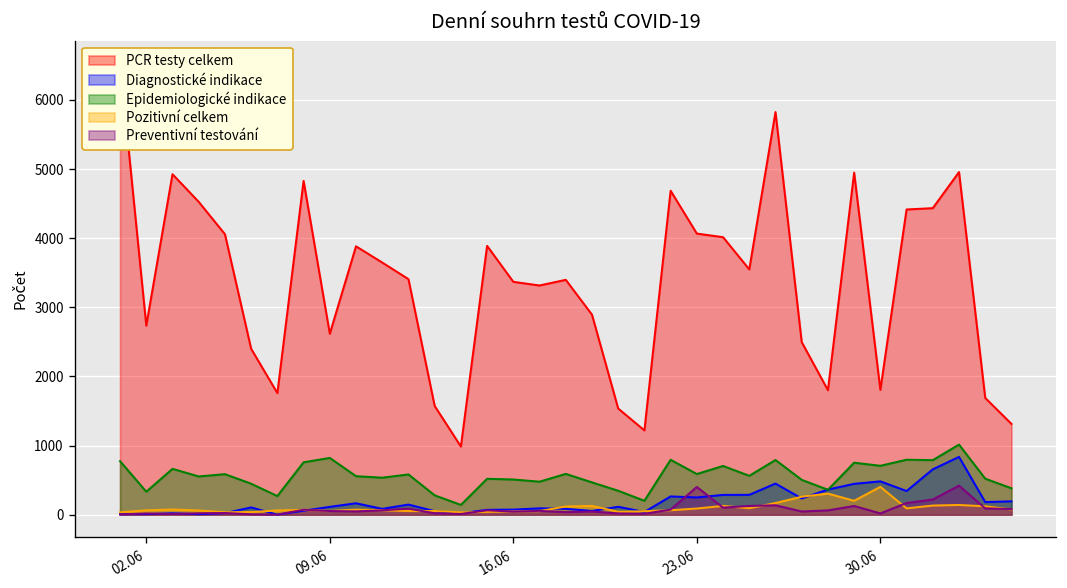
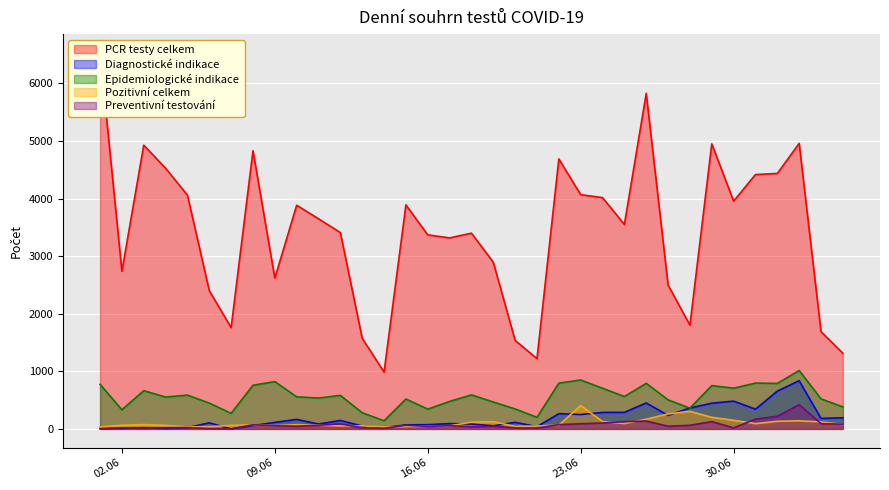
  {
    "PCR testy celkem": {
      "02.06": 2700,
      "09.06": 2600,
      "16.06": 3400,
      "23.06": 4100,
-     "30.06": 1800
+     "30.06": 4000
    },
    "Diagnostické indikace": {
      "09.06": 100,
      "23.06": 200,
      "30.06": 500
    },
    "Epidemiologické indikace": {
      "02.06": 300,
      "09.06": 800,
-     "16.06": 500,
-     "23.06": 600,
+     "16.06": 300,
+     "23.06": 800,
      "30.06": 700
    },
    "Pozitivní celkem": {
      "02.06": 100,
-     "23.06": 100,
-     "30.06": 400
+     "23.06": 400,
+     "30.06": 100
    },
    "Preventivní testování": {
-     "23.06": 400,
+     "23.06": 100,
      "30.06": 0
    }
  }
